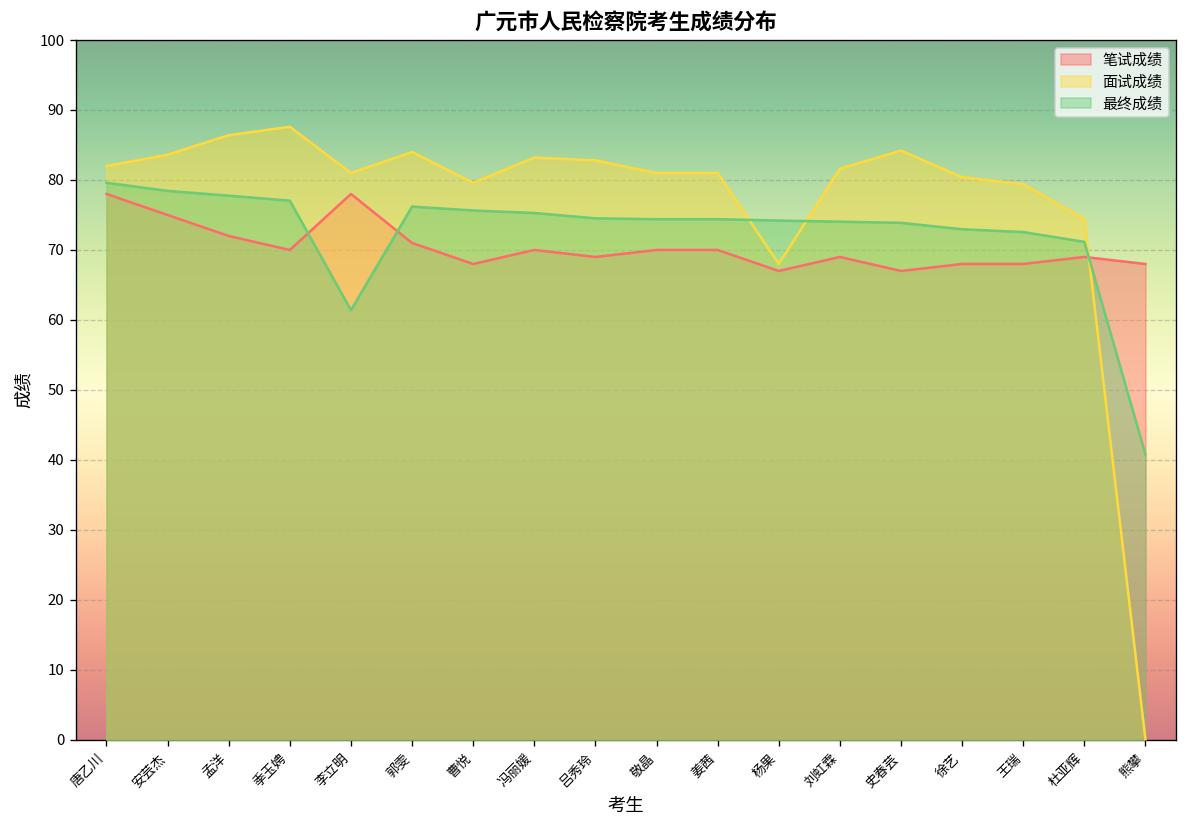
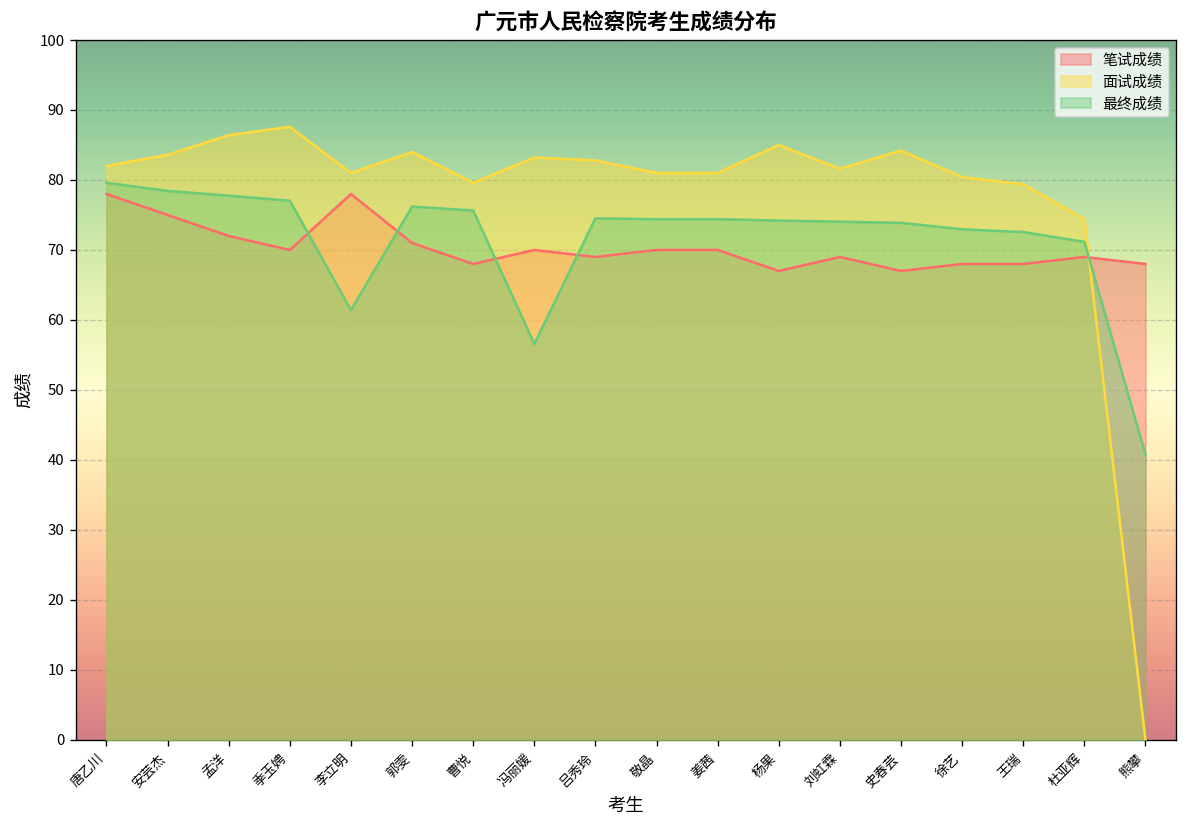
  {
    "笔试成绩": {
      "唐乙川": 78,
      "安芸杰": 75,
      "孟洋": 72,
      "季玉娉": 70,
      "李立明": 78,
      "郭雯": 71,
      "曹悦": 68,
      "冯丽媛": 70,
      "吕秀玲": 69,
      "敬晶": 70,
      "姜茜": 70,
      "杨果": 67,
      "刘虹霖": 69,
      "史春芸": 67,
      "徐艺": 68,
      "王瑞": 68,
      "杜亚辉": 69,
      "熊攀": 68
    },
    "面试成绩": {
      "唐乙川": 82,
      "安芸杰": 84,
      "孟洋": 86,
      "季玉娉": 88,
      "李立明": 81,
      "郭雯": 84,
      "曹悦": 80,
      "冯丽媛": 83,
      "吕秀玲": 83,
      "敬晶": 81,
      "姜茜": 81,
-     "杨果": 68,
+     "杨果": 85,
      "刘虹霖": 82,
      "史春芸": 84,
      "徐艺": 80,
      "王瑞": 79,
      "杜亚辉": 74,
      "熊攀": 0
    },
    "最终成绩": {
      "唐乙川": 80,
      "安芸杰": 78,
      "孟洋": 78,
      "季玉娉": 77,
      "李立明": 61,
      "郭雯": 76,
      "曹悦": 76,
-     "冯丽媛": 75,
+     "冯丽媛": 57,
      "吕秀玲": 75,
      "敬晶": 74,
      "姜茜": 74,
      "杨果": 74,
      "刘虹霖": 74,
      "史春芸": 74,
      "徐艺": 73,
      "王瑞": 73,
      "杜亚辉": 71,
      "熊攀": 41
    }
  }
